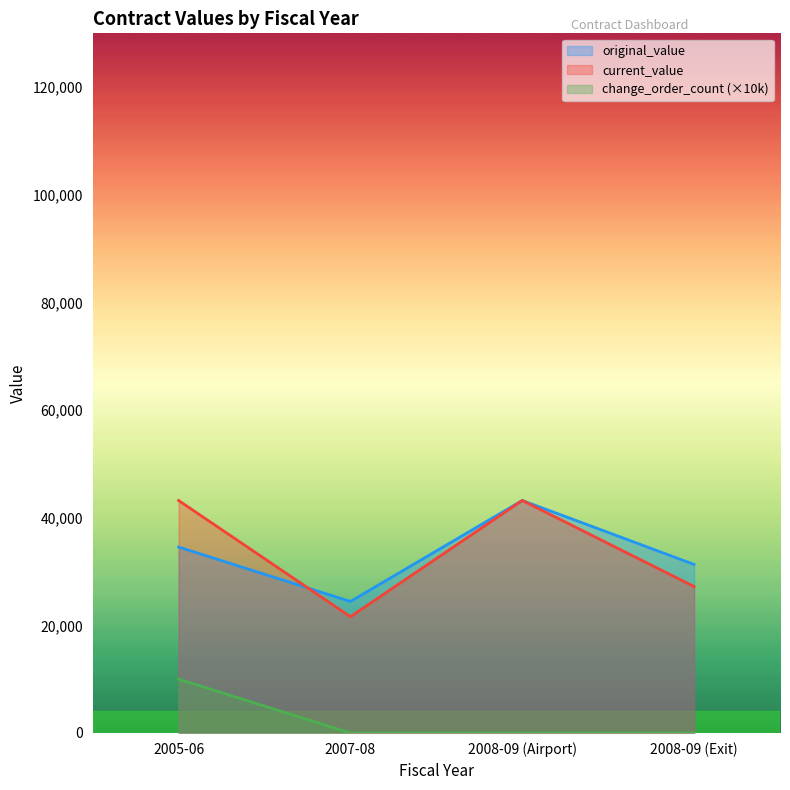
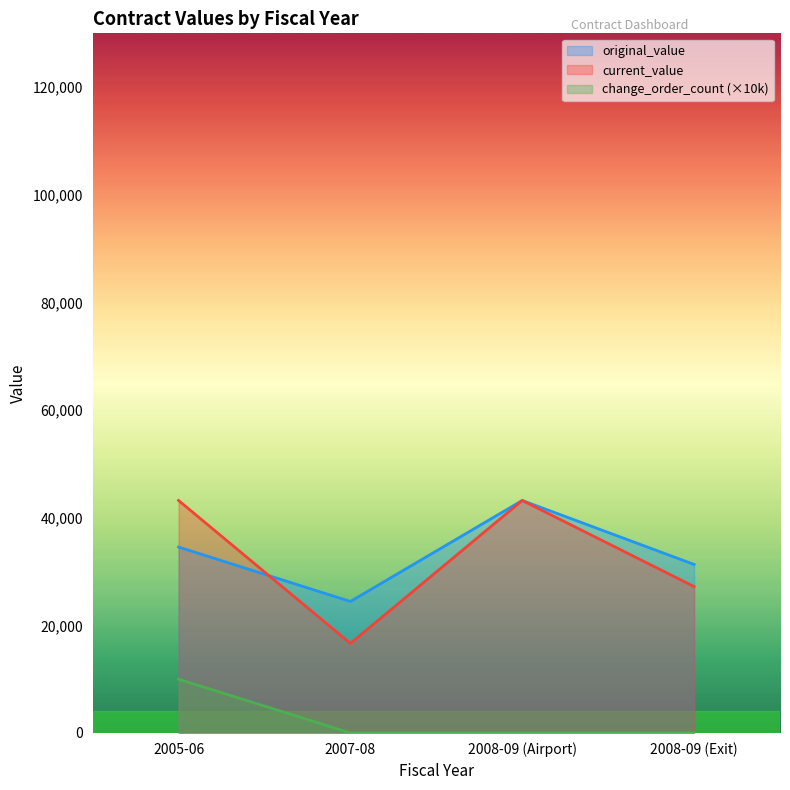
  {
    "original_value": {
      "2005-06": "35,000",
      "2007-08": "24,000",
      "2008-09 (Exit)": "31,000"
    },
    "current_value": {
      "2005-06": "43,000",
-     "2007-08": "22,000",
+     "2007-08": "17,000",
      "2008-09 (Exit)": "27,000"
    },
    "change_order_count (×10k)": {
      "2005-06": "10,000"
    }
  }
